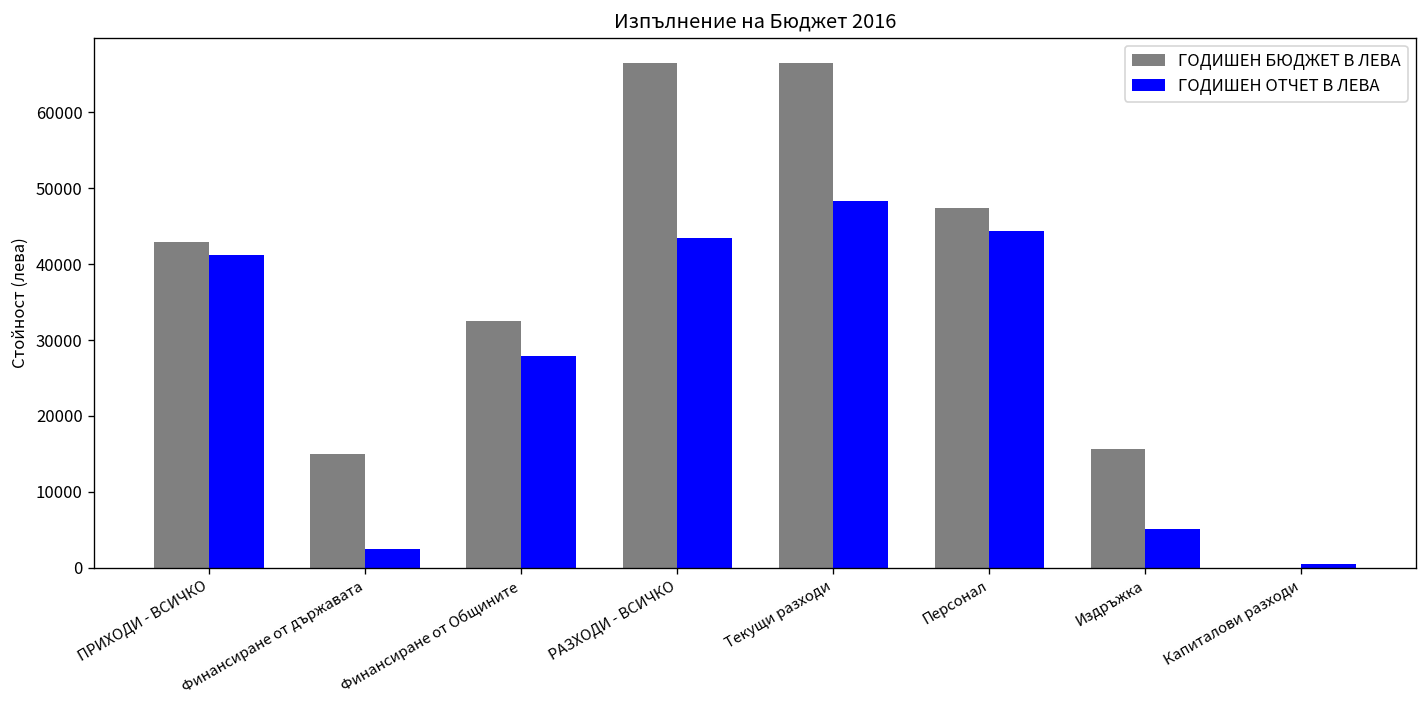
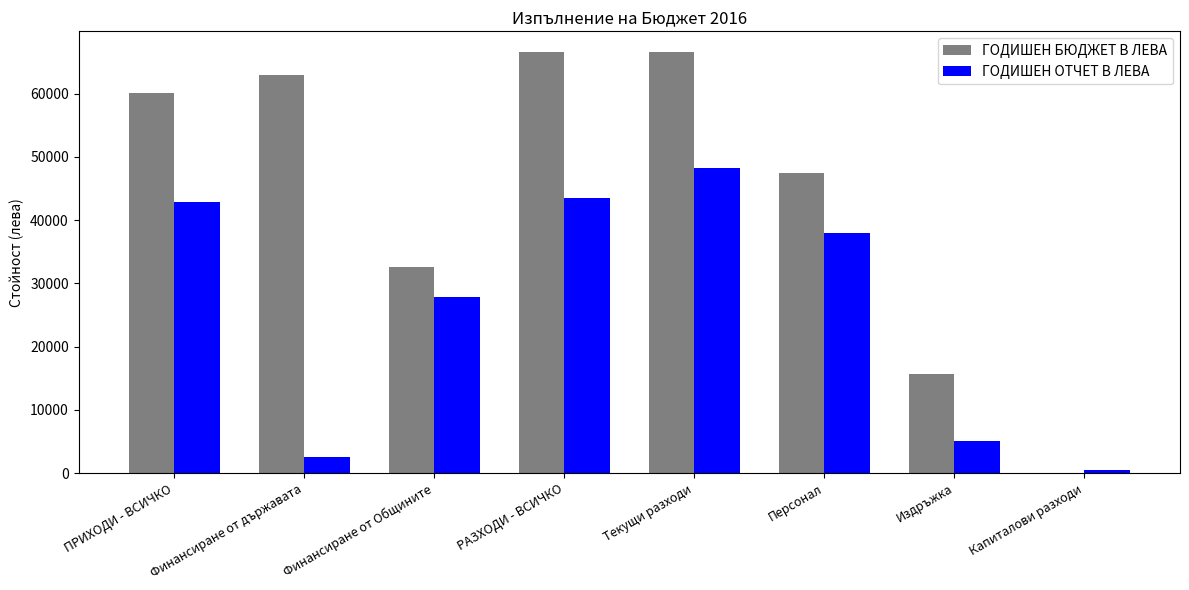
  {
    "ГОДИШЕН БЮДЖЕТ В ЛЕВА": {
-     "ПРИХОДИ - ВСИЧКО": 43000,
-     "Финансиране от държавата": 15000,
+     "ПРИХОДИ - ВСИЧКО": 60000,
+     "Финансиране от държавата": 63000,
      "Финансиране от Общините": 33000,
      "РАЗХОДИ - ВСИЧКО": 67000,
      "Текущи разходи": 67000,
      "Персонал": 47000,
      "Издръжка": 16000,
      "Капиталови разходи": 0
    },
    "ГОДИШЕН ОТЧЕТ В ЛЕВА": {
-     "ПРИХОДИ - ВСИЧКО": 41000,
+     "ПРИХОДИ - ВСИЧКО": 43000,
      "Финансиране от държавата": 2000,
      "Финансиране от Общините": 28000,
      "РАЗХОДИ - ВСИЧКО": 43000,
      "Текущи разходи": 48000,
-     "Персонал": 44000,
+     "Персонал": 38000,
      "Издръжка": 5000,
      "Капиталови разходи": 0
    }
  }
